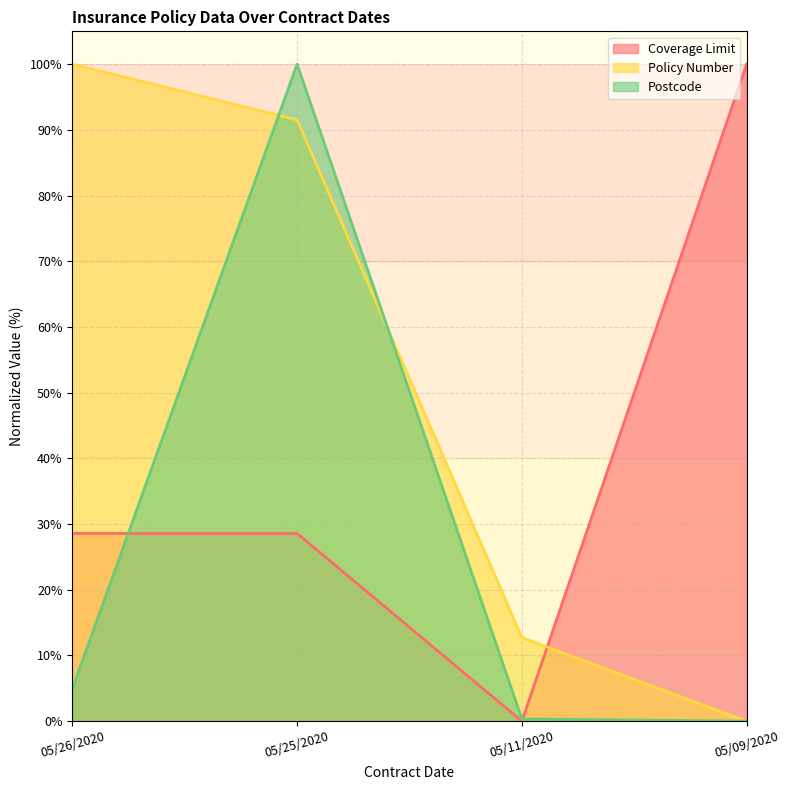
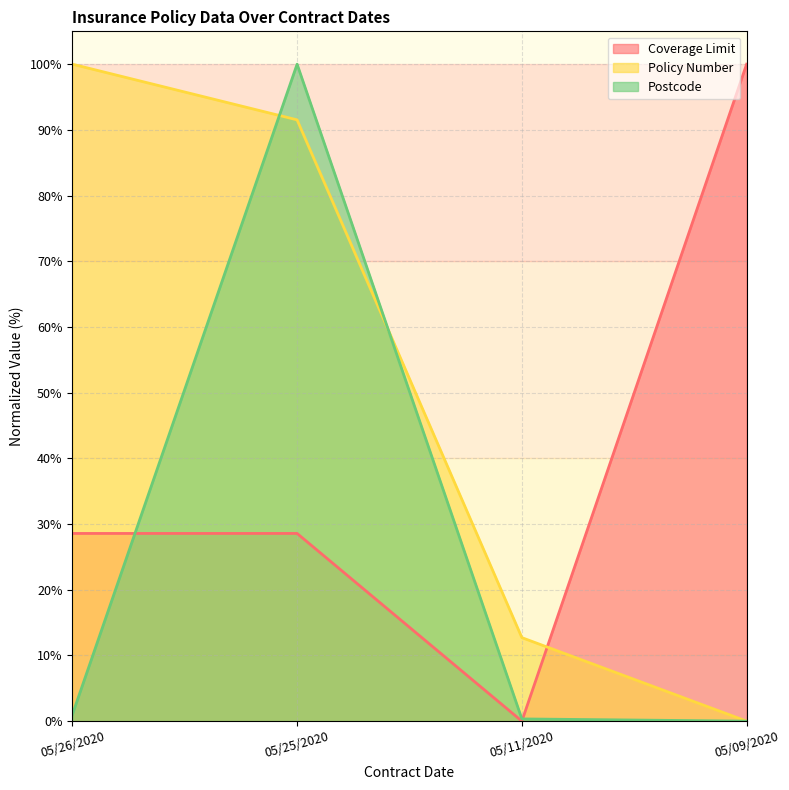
  {
    "Coverage Limit": {
      "05/26/2020": "29%",
      "05/25/2020": "29%",
      "05/09/2020": "100%"
    },
    "Policy Number": {
      "05/26/2020": "100%",
      "05/25/2020": "92%",
      "05/11/2020": "13%"
    },
    "Postcode": {
-     "05/26/2020": "5%",
+     "05/26/2020": "1%",
      "05/25/2020": "100%"
    }
  }
